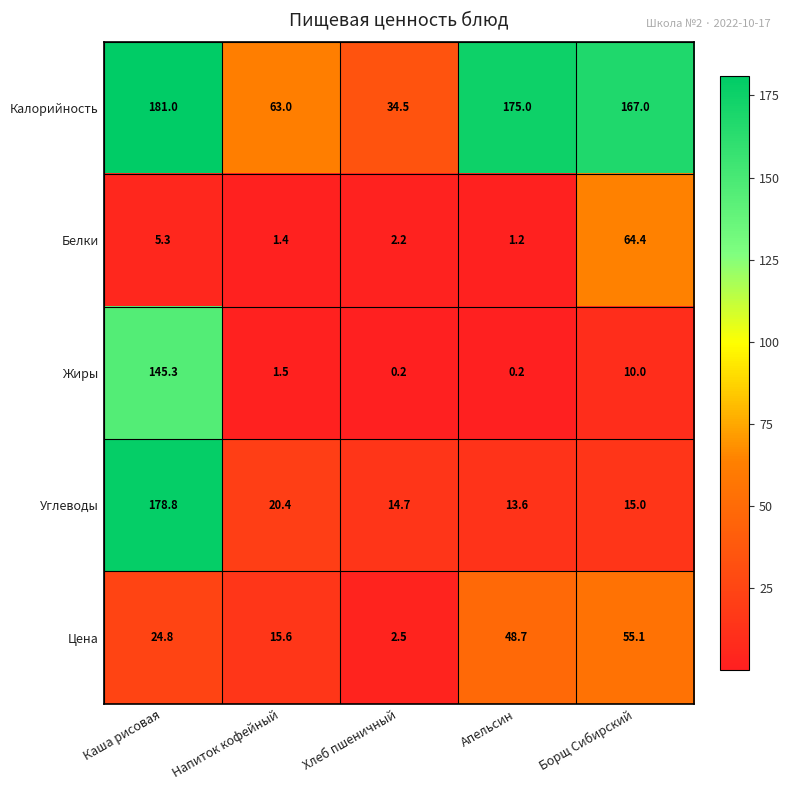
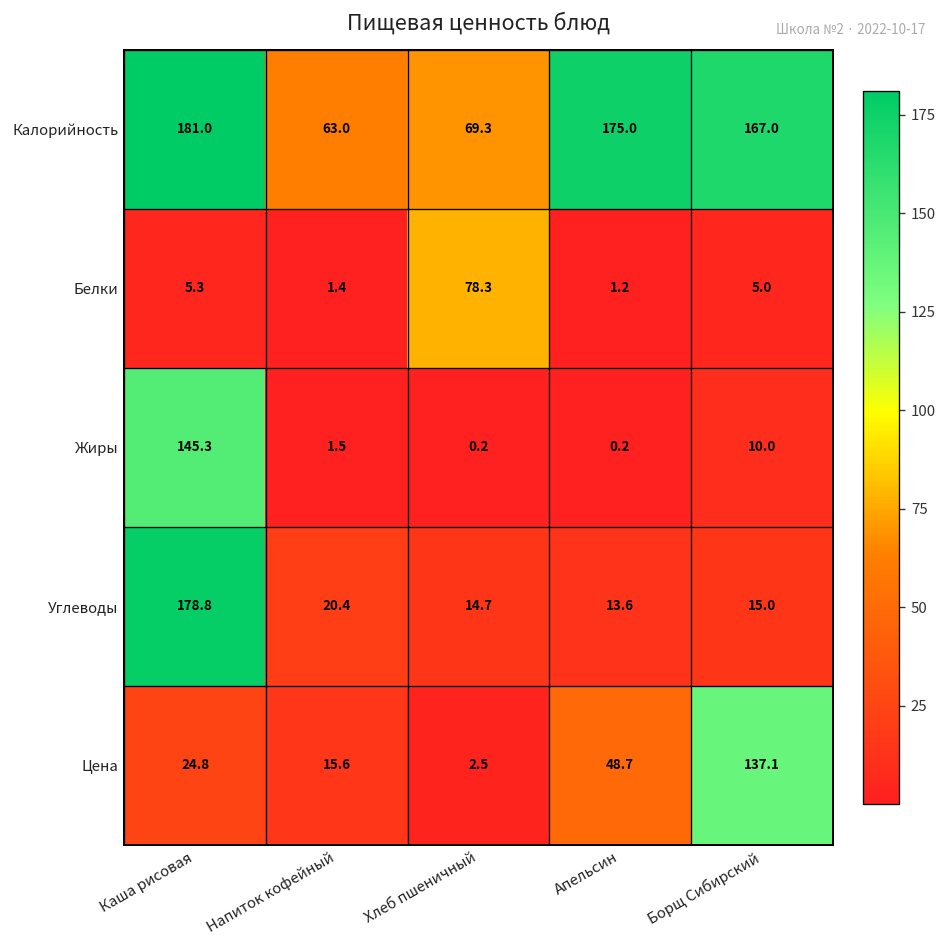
  {
    "Калорийность": {
      "Каша рисовая": 181.0,
      "Напиток кофейный": 63.0,
-     "Хлеб пшеничный": 34.5,
+     "Хлеб пшеничный": 69.3,
      "Апельсин": 175.0,
      "Борщ Сибирский": 167.0
    },
    "Белки": {
      "Каша рисовая": 5.3,
      "Напиток кофейный": 1.4,
-     "Хлеб пшеничный": 2.2,
+     "Хлеб пшеничный": 78.3,
      "Апельсин": 1.2,
-     "Борщ Сибирский": 64.4
+     "Борщ Сибирский": 5.0
    },
    "Жиры": {
      "Каша рисовая": 145.3,
      "Напиток кофейный": 1.5,
      "Хлеб пшеничный": 0.2,
      "Апельсин": 0.2,
      "Борщ Сибирский": 10.0
    },
    "Углеводы": {
      "Каша рисовая": 178.8,
      "Напиток кофейный": 20.4,
      "Хлеб пшеничный": 14.7,
      "Апельсин": 13.6,
      "Борщ Сибирский": 15.0
    },
    "Цена": {
      "Каша рисовая": 24.8,
      "Напиток кофейный": 15.6,
      "Хлеб пшеничный": 2.5,
      "Апельсин": 48.7,
-     "Борщ Сибирский": 55.1
+     "Борщ Сибирский": 137.1
    }
  }
